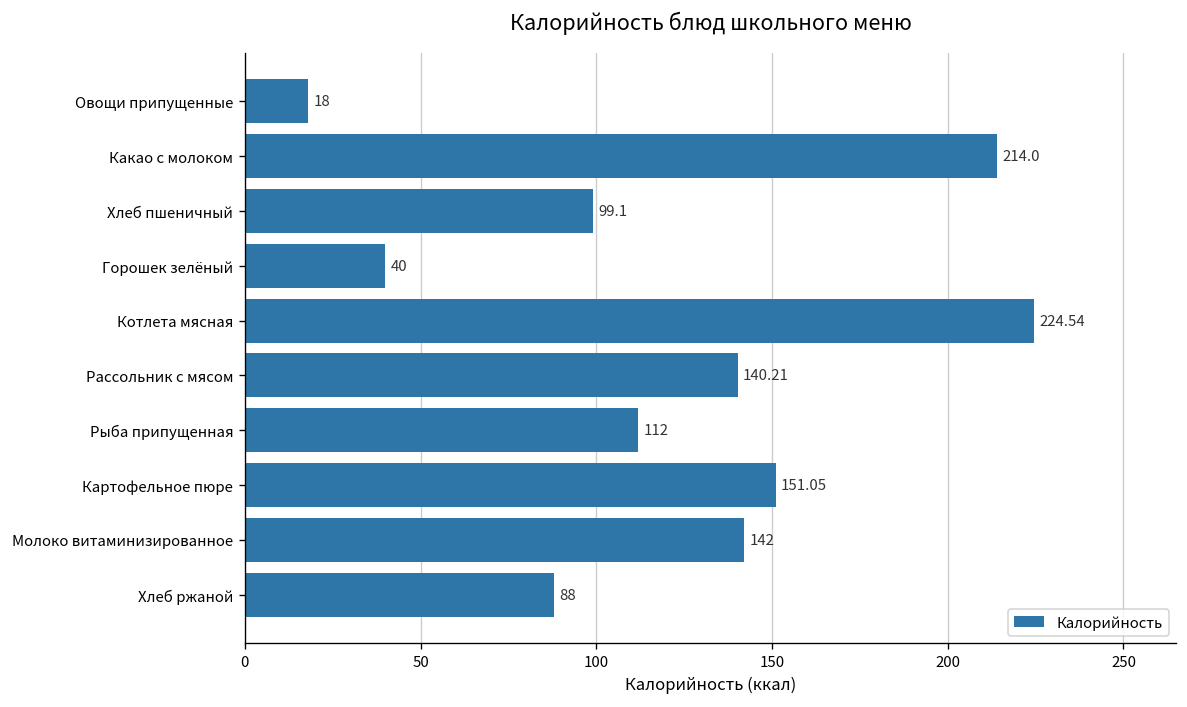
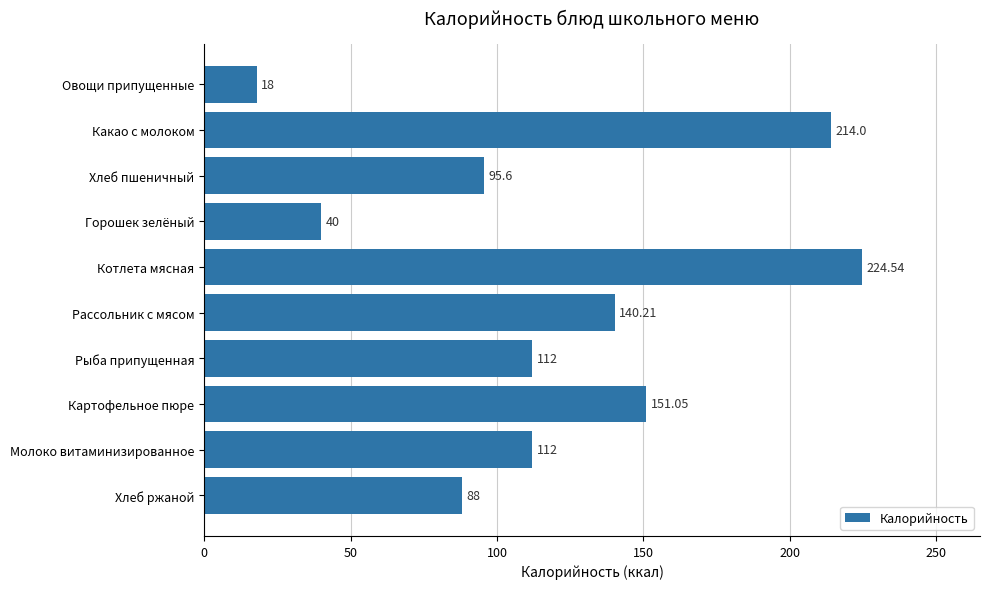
  {
    "Овощи припущенные": 18,
    "Какао с молоком": 214.0,
-   "Хлеб пшеничный": 99.1,
+   "Хлеб пшеничный": 95.6,
    "Горошек зелёный": 40,
    "Котлета мясная": 224.54,
    "Рассольник с мясом": 140.21,
    "Рыба припущенная": 112,
    "Картофельное пюре": 151.05,
-   "Молоко витаминизированное": 142,
+   "Молоко витаминизированное": 112,
    "Хлеб ржаной": 88
  }
